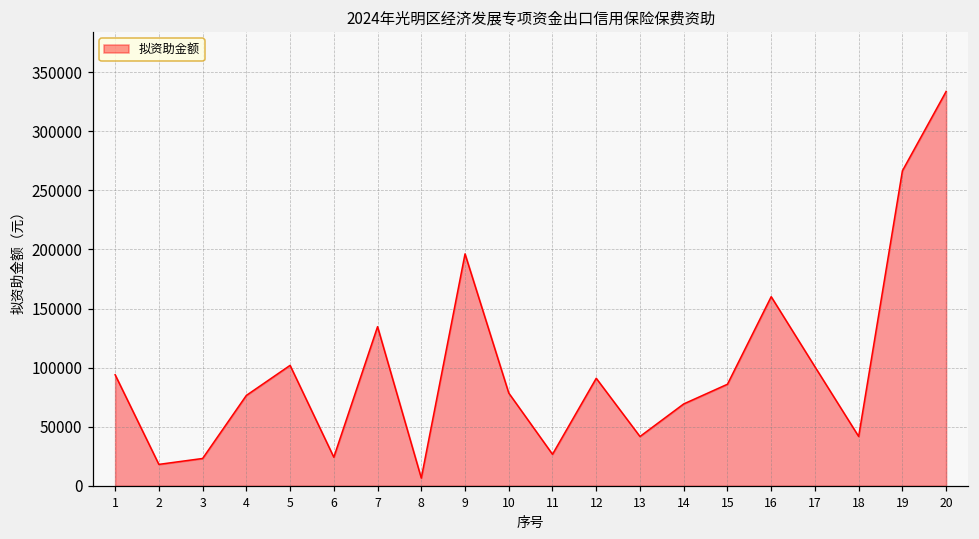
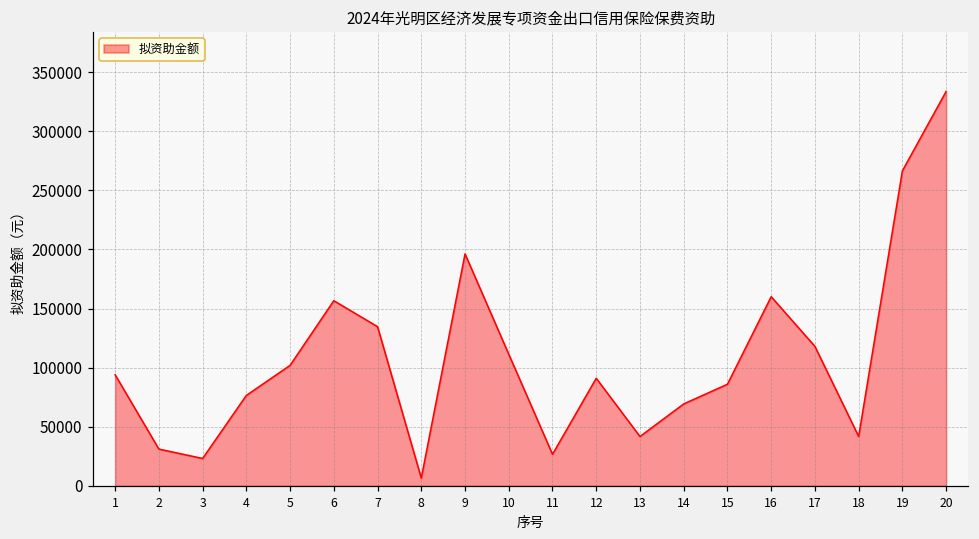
  {
    "1": 94000,
-   "2": 18000,
+   "2": 31000,
    "3": 23000,
    "4": 77000,
    "5": 102000,
-   "6": 24000,
+   "6": 157000,
    "7": 135000,
    "8": 7000,
    "9": 196000,
-   "10": 79000,
+   "10": 111000,
    "11": 27000,
    "12": 91000,
    "13": 42000,
    "14": 69000,
    "15": 86000,
    "16": 160000,
-   "17": 101000,
+   "17": 118000,
    "18": 42000,
    "19": 266000,
    "20": 334000
  }
